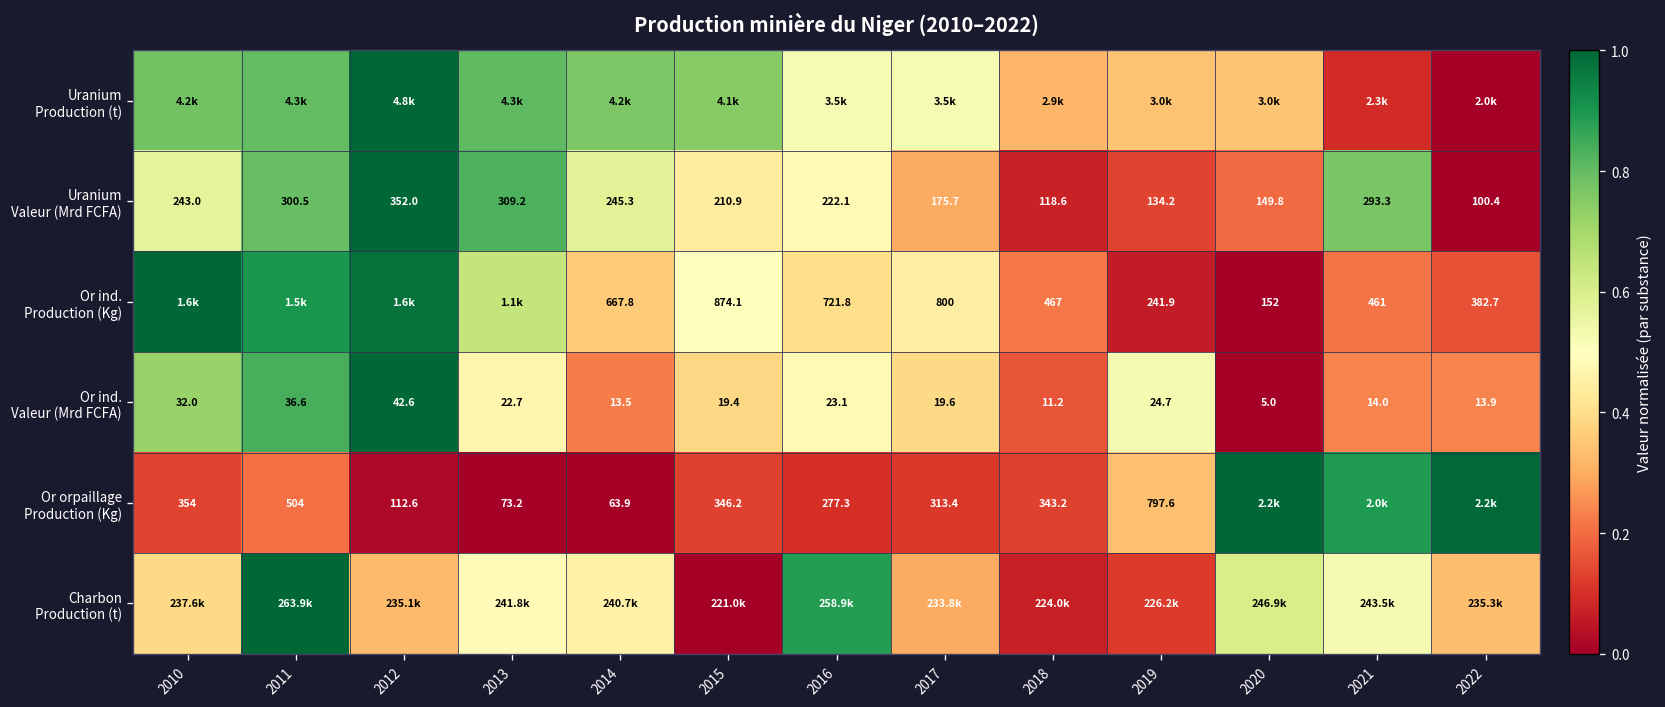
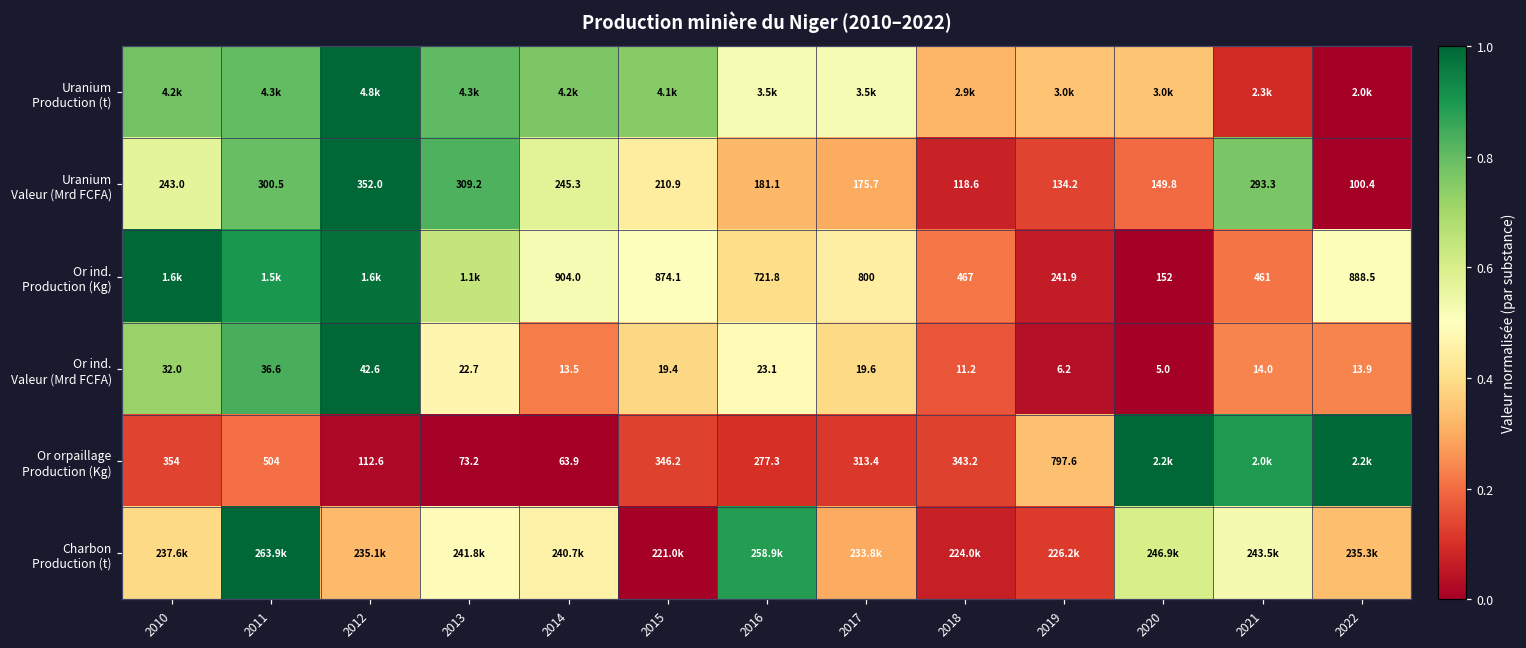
  {
    "Uranium Production (t)": {
      "2010": "4.2k",
      "2011": "4.3k",
      "2012": "4.8k",
      "2013": "4.3k",
      "2014": "4.2k",
      "2015": "4.1k",
      "2016": "3.5k",
      "2017": "3.5k",
      "2018": "2.9k",
      "2019": "3.0k",
      "2020": "3.0k",
      "2021": "2.3k",
      "2022": "2.0k"
    },
    "Uranium Valeur (Mrd FCFA)": {
      "2010": "243.0",
      "2011": "300.5",
      "2012": "352.0",
      "2013": "309.2",
      "2014": "245.3",
      "2015": "210.9",
-     "2016": "222.1",
+     "2016": "181.1",
      "2017": "175.7",
      "2018": "118.6",
      "2019": "134.2",
      "2020": "149.8",
      "2021": "293.3",
      "2022": "100.4"
    },
    "Or ind. Production (Kg)": {
      "2010": "1.6k",
      "2011": "1.5k",
      "2012": "1.6k",
      "2013": "1.1k",
-     "2014": "667.8",
+     "2014": "904.0",
      "2015": "874.1",
      "2016": "721.8",
      "2017": "800",
      "2018": "467",
      "2019": "241.9",
      "2020": "152",
      "2021": "461",
-     "2022": "382.7"
+     "2022": "888.5"
    },
    "Or ind. Valeur (Mrd FCFA)": {
      "2010": "32.0",
      "2011": "36.6",
      "2012": "42.6",
      "2013": "22.7",
      "2014": "13.5",
      "2015": "19.4",
      "2016": "23.1",
      "2017": "19.6",
      "2018": "11.2",
-     "2019": "24.7",
+     "2019": "6.2",
      "2020": "5.0",
      "2021": "14.0",
      "2022": "13.9"
    },
    "Or orpaillage Production (Kg)": {
      "2010": "354",
      "2011": "504",
      "2012": "112.6",
      "2013": "73.2",
      "2014": "63.9",
      "2015": "346.2",
      "2016": "277.3",
      "2017": "313.4",
      "2018": "343.2",
      "2019": "797.6",
      "2020": "2.2k",
      "2021": "2.0k",
      "2022": "2.2k"
    },
    "Charbon Production (t)": {
      "2010": "237.6k",
      "2011": "263.9k",
      "2012": "235.1k",
      "2013": "241.8k",
      "2014": "240.7k",
      "2015": "221.0k",
      "2016": "258.9k",
      "2017": "233.8k",
      "2018": "224.0k",
      "2019": "226.2k",
      "2020": "246.9k",
      "2021": "243.5k",
      "2022": "235.3k"
    }
  }
